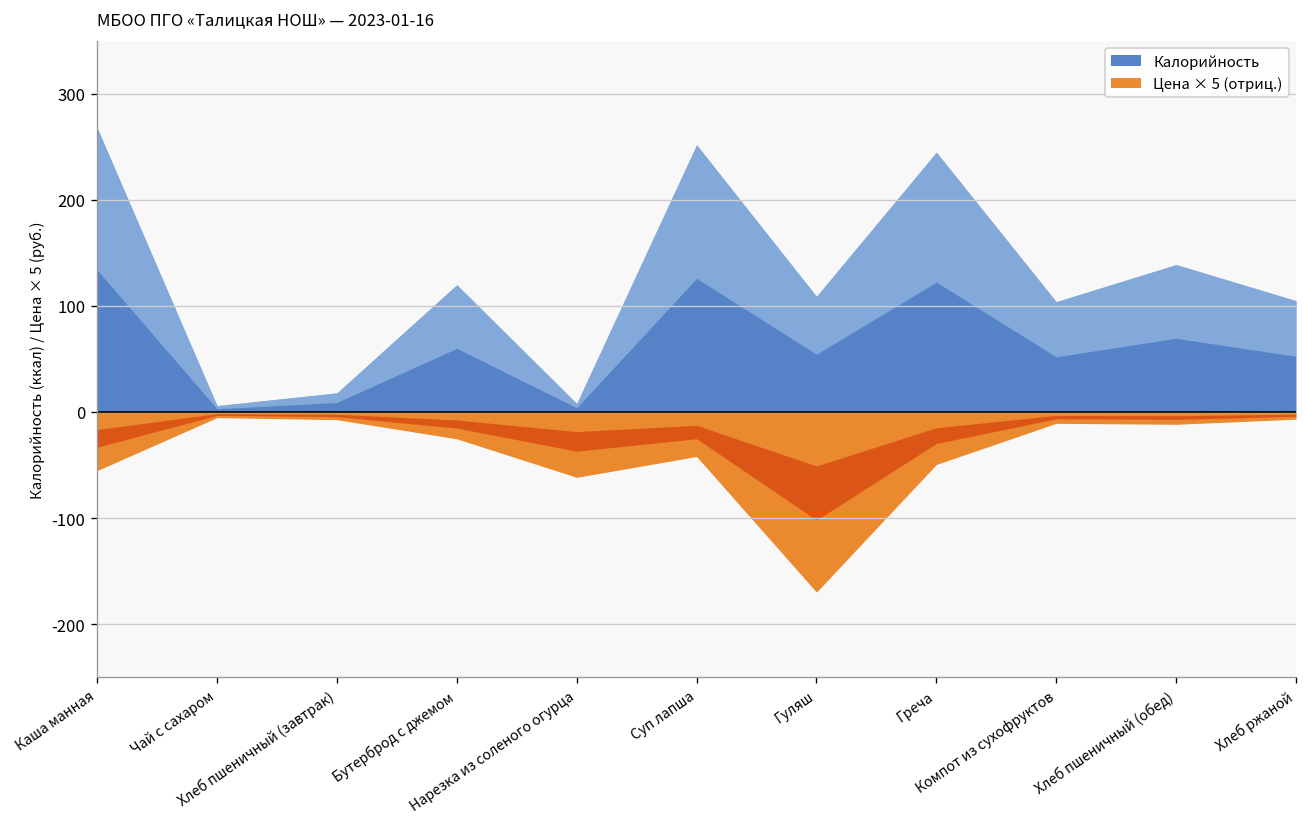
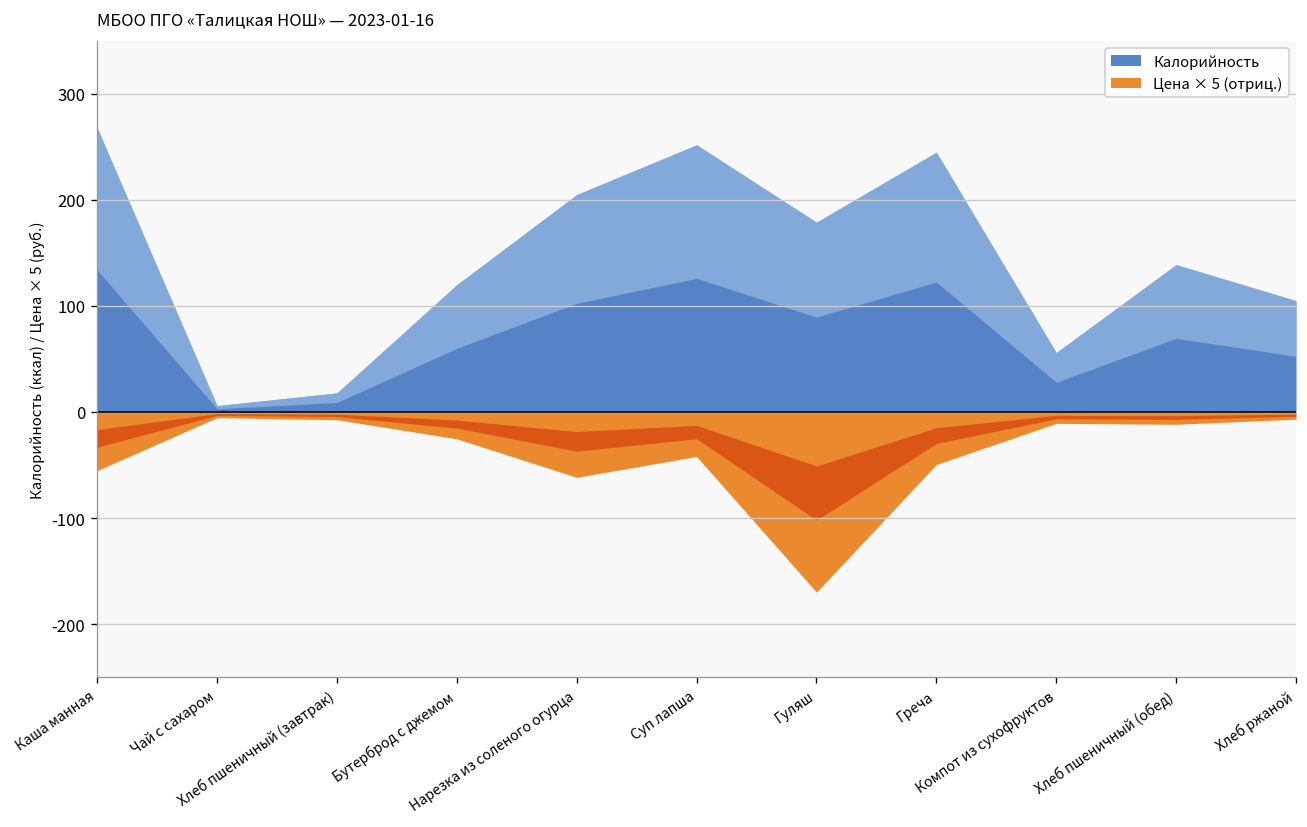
  {
    "Калорийность": {
      "Каша манная": 270,
      "Чай с сахаром": 10,
      "Хлеб пшеничный (завтрак)": 20,
      "Бутерброд с джемом": 120,
-     "Нарезка из соленого огурца": 10,
+     "Нарезка из соленого огурца": 210,
      "Суп лапша": 250,
-     "Гуляш": 110,
+     "Гуляш": 180,
      "Греча": 250,
-     "Компот из сухофруктов": 100,
+     "Компот из сухофруктов": 60,
      "Хлеб пшеничный (обед)": 140,
      "Хлеб ржаной": 110
    }
  }
